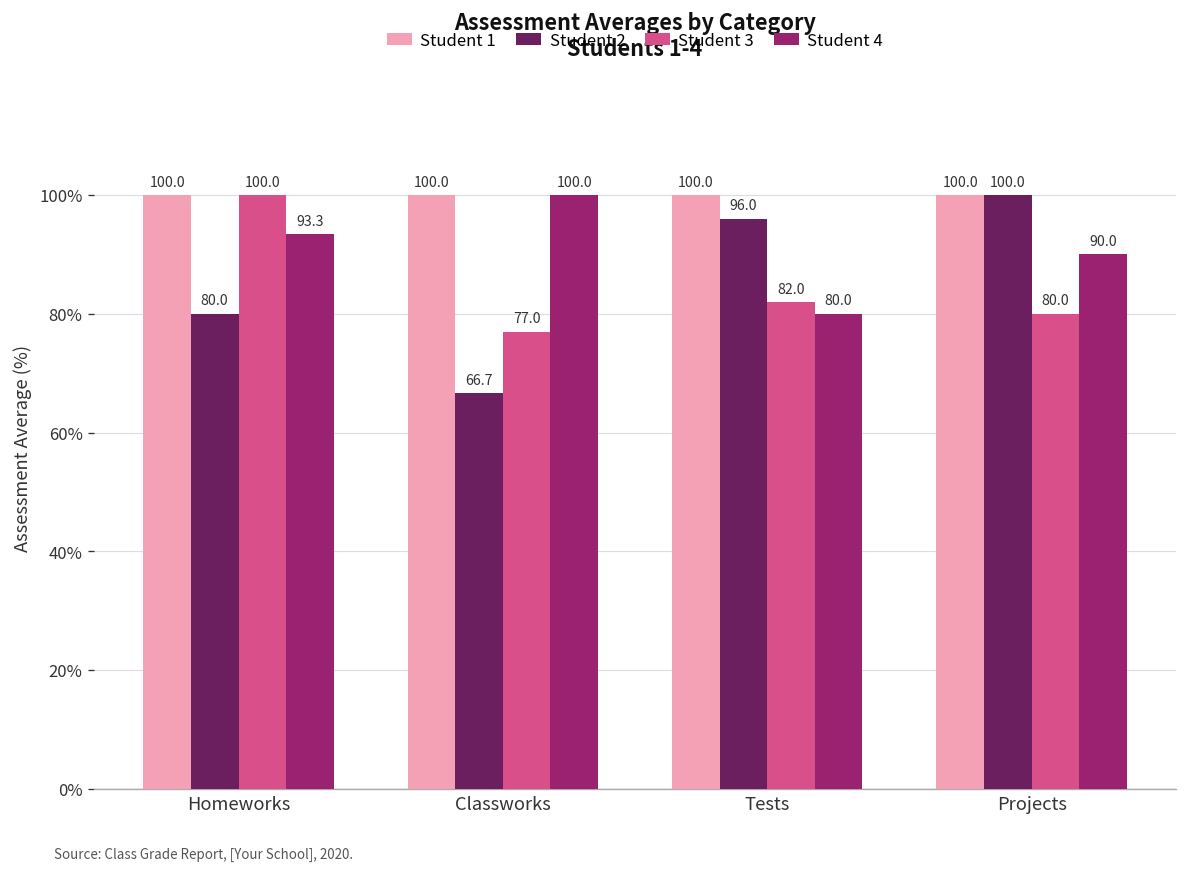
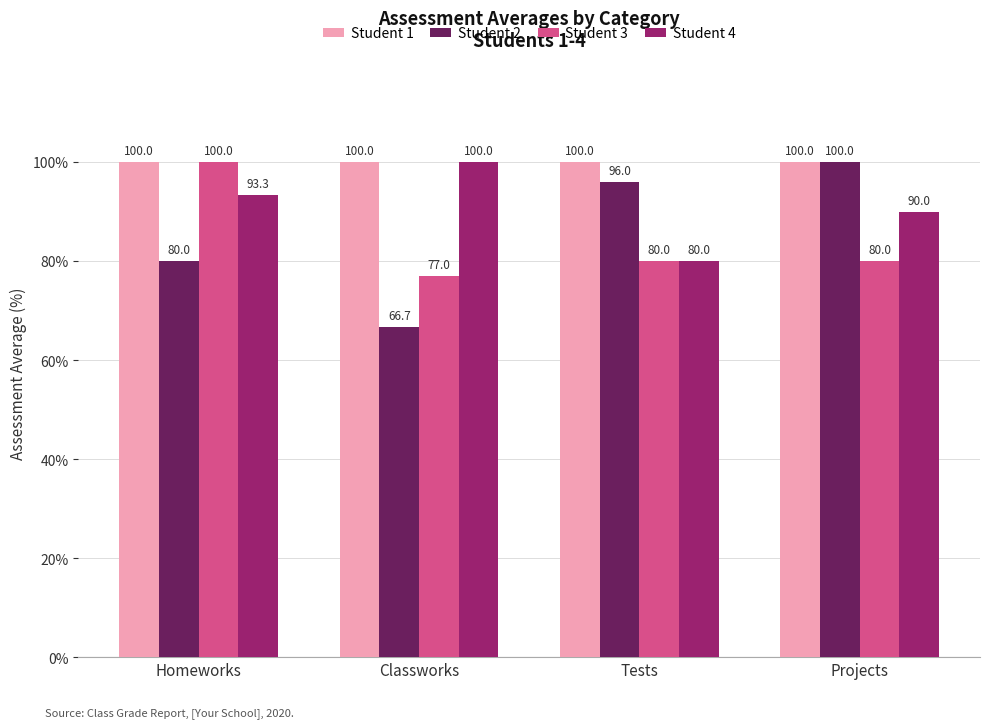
  {
    "Student 1": {
      "Homeworks": 100.0,
      "Classworks": 100.0,
      "Tests": 100.0,
      "Projects": 100.0
    },
    "Student 3": {
      "Homeworks": 100.0,
      "Classworks": 77.0,
-     "Tests": 82.0,
+     "Tests": 80.0,
      "Projects": 80.0
    }
  }
